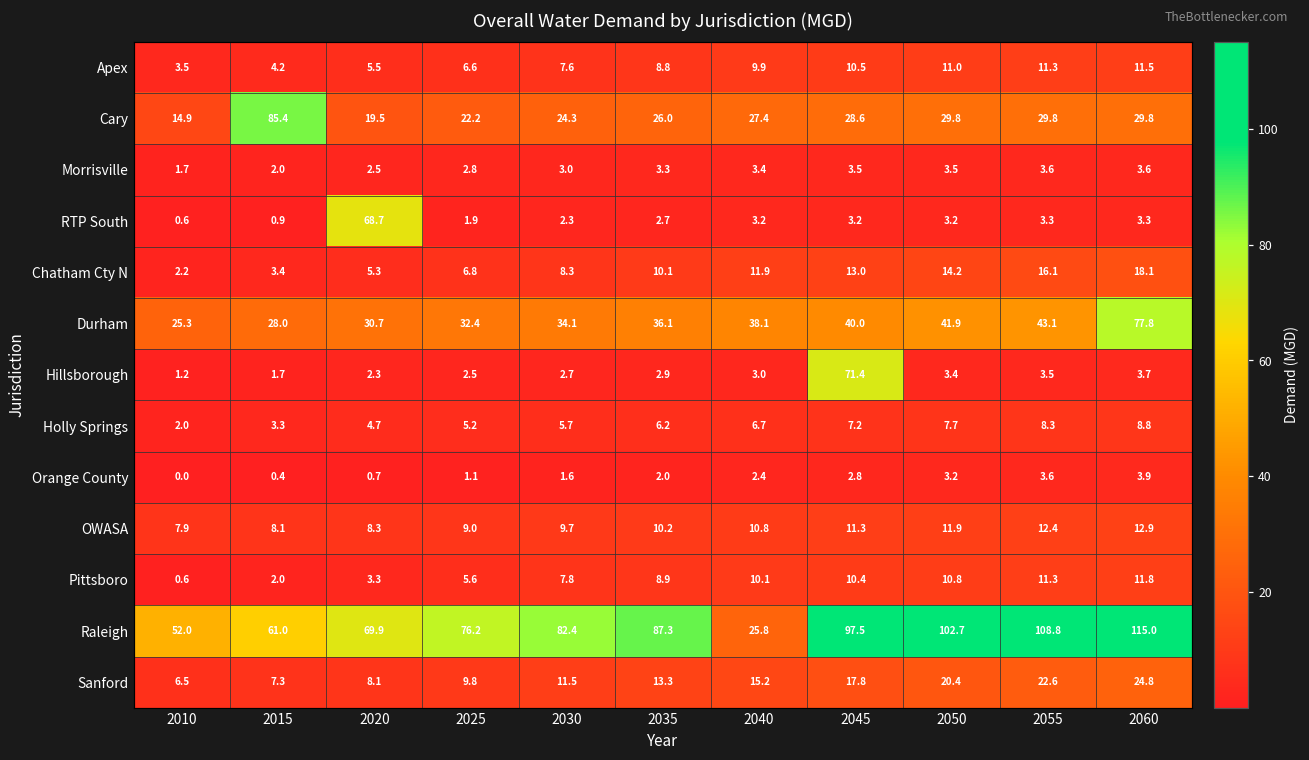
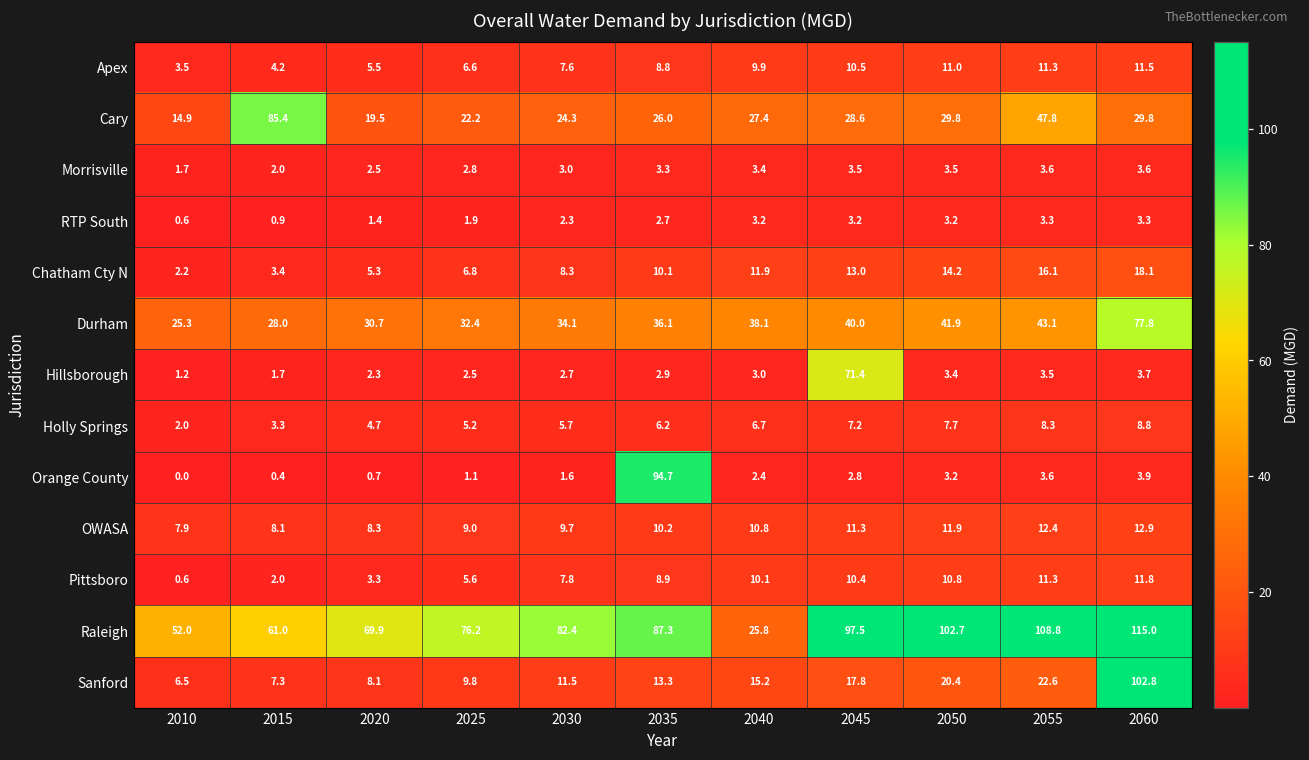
  {
    "Apex": {
      "2010": 3.5,
      "2015": 4.2,
      "2020": 5.5,
      "2025": 6.6,
      "2030": 7.6,
      "2035": 8.8,
      "2040": 9.9,
      "2045": 10.5,
      "2050": 11.0,
      "2055": 11.3,
      "2060": 11.5
    },
    "Cary": {
      "2010": 14.9,
      "2015": 85.4,
      "2020": 19.5,
      "2025": 22.2,
      "2030": 24.3,
      "2035": 26.0,
      "2040": 27.4,
      "2045": 28.6,
      "2050": 29.8,
-     "2055": 29.8,
+     "2055": 47.8,
      "2060": 29.8
    },
    "Morrisville": {
      "2010": 1.7,
      "2015": 2.0,
      "2020": 2.5,
      "2025": 2.8,
      "2030": 3.0,
      "2035": 3.3,
      "2040": 3.4,
      "2045": 3.5,
      "2050": 3.5,
      "2055": 3.6,
      "2060": 3.6
    },
    "RTP South": {
      "2010": 0.6,
      "2015": 0.9,
-     "2020": 68.7,
+     "2020": 1.4,
      "2025": 1.9,
      "2030": 2.3,
      "2035": 2.7,
      "2040": 3.2,
      "2045": 3.2,
      "2050": 3.2,
      "2055": 3.3,
      "2060": 3.3
    },
    "Chatham Cty N": {
      "2010": 2.2,
      "2015": 3.4,
      "2020": 5.3,
      "2025": 6.8,
      "2030": 8.3,
      "2035": 10.1,
      "2040": 11.9,
      "2045": 13.0,
      "2050": 14.2,
      "2055": 16.1,
      "2060": 18.1
    },
    "Durham": {
      "2010": 25.3,
      "2015": 28.0,
      "2020": 30.7,
      "2025": 32.4,
      "2030": 34.1,
      "2035": 36.1,
      "2040": 38.1,
      "2045": 40.0,
      "2050": 41.9,
      "2055": 43.1,
      "2060": 77.8
    },
    "Hillsborough": {
      "2010": 1.2,
      "2015": 1.7,
      "2020": 2.3,
      "2025": 2.5,
      "2030": 2.7,
      "2035": 2.9,
      "2040": 3.0,
      "2045": 71.4,
      "2050": 3.4,
      "2055": 3.5,
      "2060": 3.7
    },
    "Holly Springs": {
      "2010": 2.0,
      "2015": 3.3,
      "2020": 4.7,
      "2025": 5.2,
      "2030": 5.7,
      "2035": 6.2,
      "2040": 6.7,
      "2045": 7.2,
      "2050": 7.7,
      "2055": 8.3,
      "2060": 8.8
    },
    "Orange County": {
      "2010": 0.0,
      "2015": 0.4,
      "2020": 0.7,
      "2025": 1.1,
      "2030": 1.6,
-     "2035": 2.0,
+     "2035": 94.7,
      "2040": 2.4,
      "2045": 2.8,
      "2050": 3.2,
      "2055": 3.6,
      "2060": 3.9
    },
    "OWASA": {
      "2010": 7.9,
      "2015": 8.1,
      "2020": 8.3,
      "2025": 9.0,
      "2030": 9.7,
      "2035": 10.2,
      "2040": 10.8,
      "2045": 11.3,
      "2050": 11.9,
      "2055": 12.4,
      "2060": 12.9
    },
    "Pittsboro": {
      "2010": 0.6,
      "2015": 2.0,
      "2020": 3.3,
      "2025": 5.6,
      "2030": 7.8,
      "2035": 8.9,
      "2040": 10.1,
      "2045": 10.4,
      "2050": 10.8,
      "2055": 11.3,
      "2060": 11.8
    },
    "Raleigh": {
      "2010": 52.0,
      "2015": 61.0,
      "2020": 69.9,
      "2025": 76.2,
      "2030": 82.4,
      "2035": 87.3,
      "2040": 25.8,
      "2045": 97.5,
      "2050": 102.7,
      "2055": 108.8,
      "2060": 115.0
    },
    "Sanford": {
      "2010": 6.5,
      "2015": 7.3,
      "2020": 8.1,
      "2025": 9.8,
      "2030": 11.5,
      "2035": 13.3,
      "2040": 15.2,
      "2045": 17.8,
      "2050": 20.4,
      "2055": 22.6,
-     "2060": 24.8
+     "2060": 102.8
    }
  }
